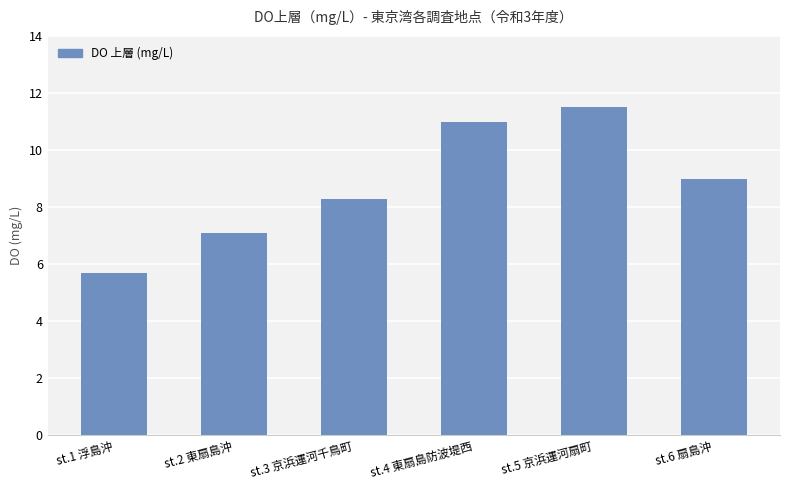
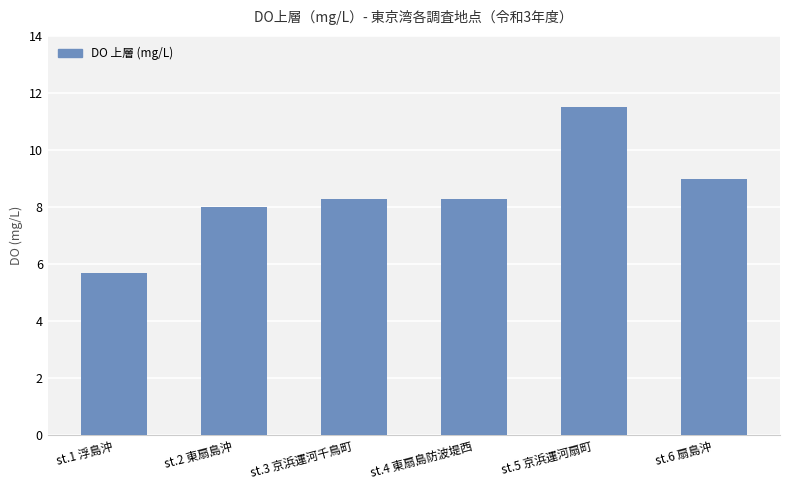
  {
    "st.1 浮島沖": 5.7,
-   "st.2 東扇島沖": 7.1,
+   "st.2 東扇島沖": 8.0,
    "st.3 京浜運河千鳥町": 8.3,
-   "st.4 東扇島防波堤西": 11.0,
+   "st.4 東扇島防波堤西": 8.3,
    "st.5 京浜運河扇町": 11.5,
    "st.6 扇島沖": 9.0
  }
